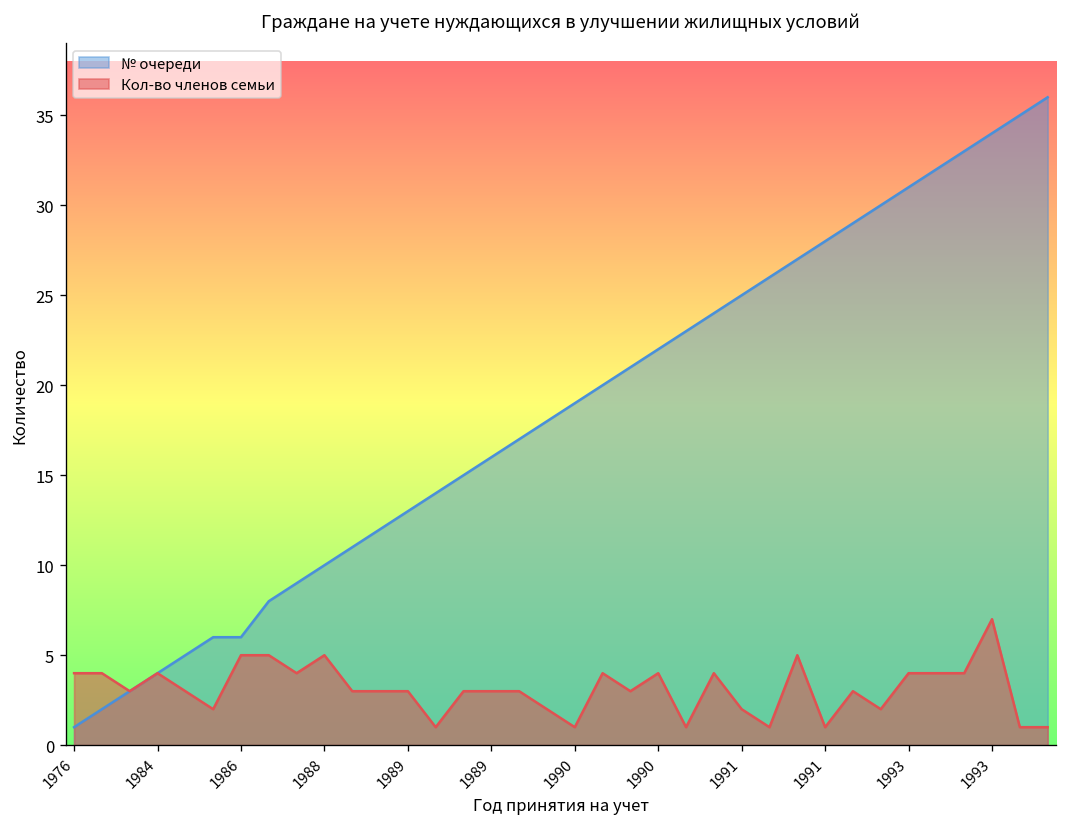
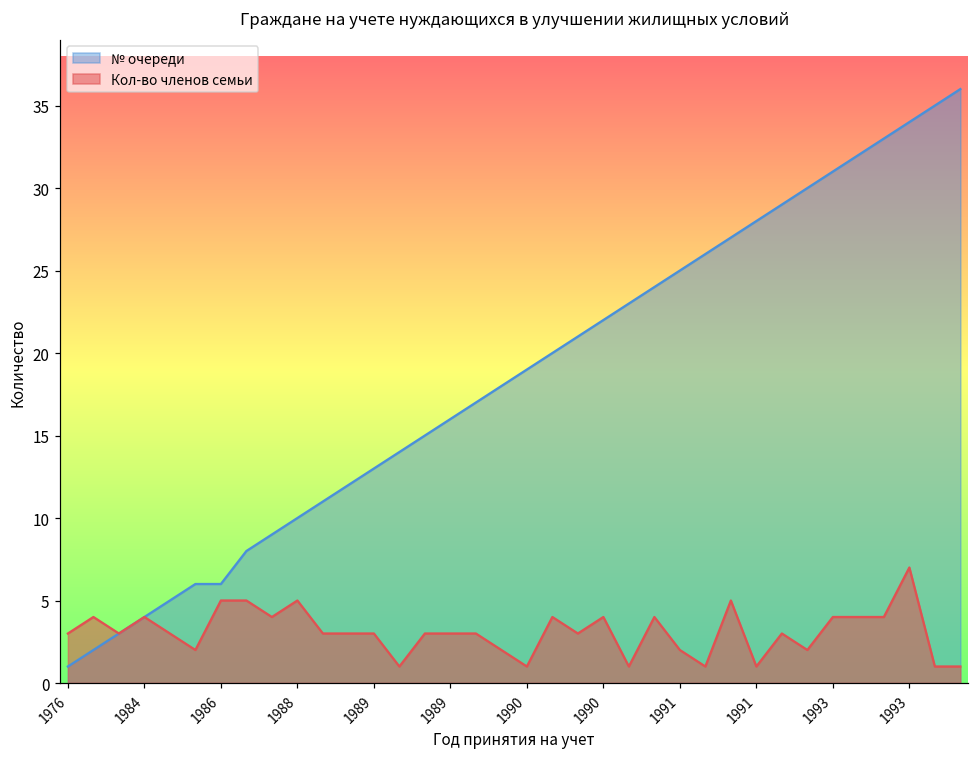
  {
    "№ очереди": {
      "1976": 1,
      "1986": 6
    },
    "Кол-во членов семьи": {
-     "1976": 4,
+     "1976": 3,
      "1986": 5
    }
  }
